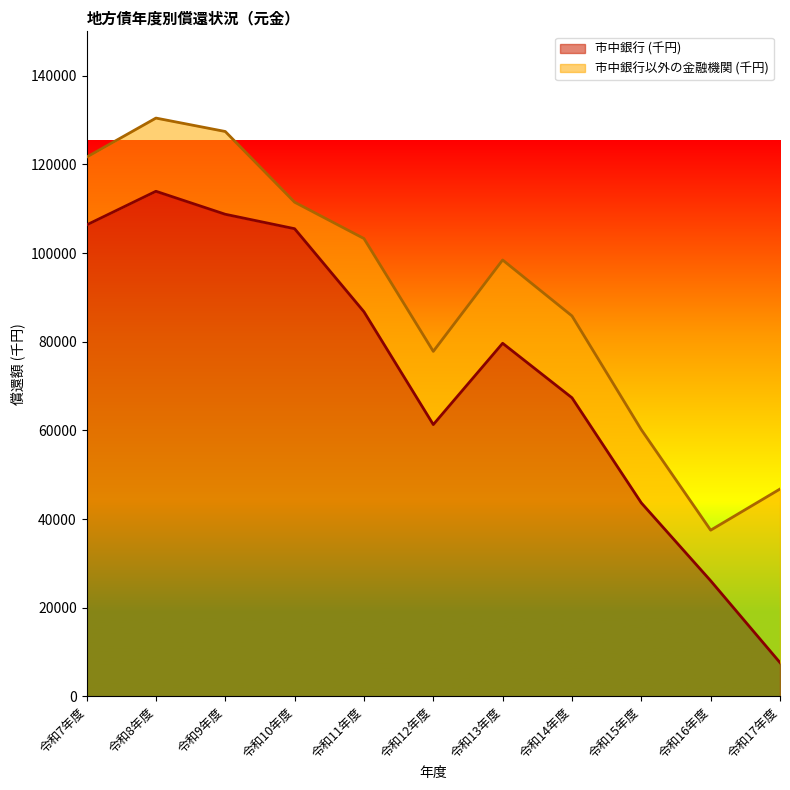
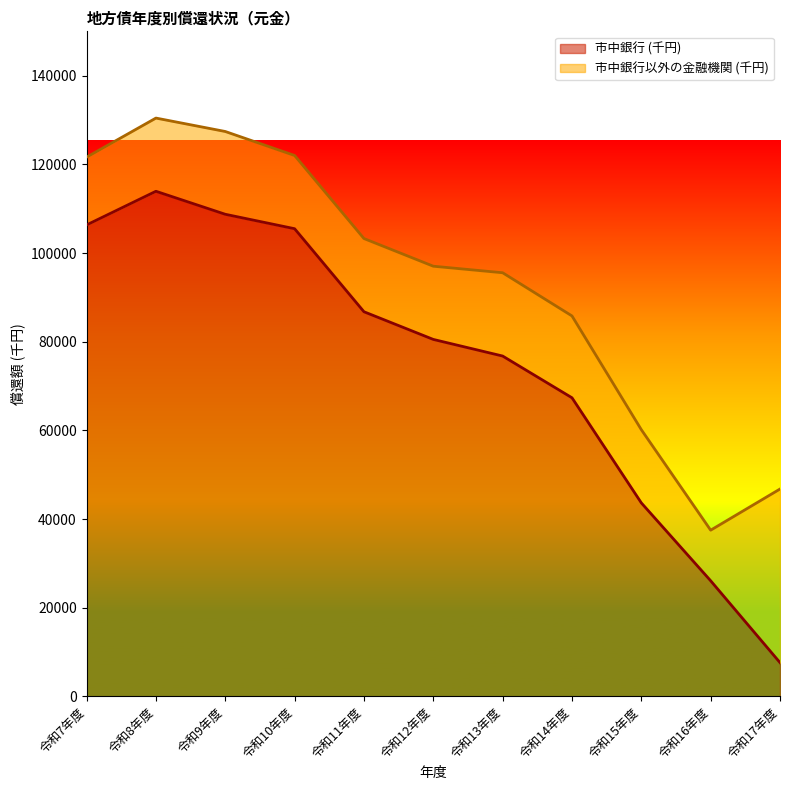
  {
    "市中銀行 (千円)": {
      "令和7年度": 106000,
      "令和8年度": 114000,
      "令和9年度": 109000,
      "令和10年度": 106000,
      "令和11年度": 87000,
-     "令和12年度": 61000,
-     "令和13年度": 80000,
+     "令和12年度": 81000,
+     "令和13年度": 77000,
      "令和14年度": 67000,
      "令和15年度": 44000,
      "令和16年度": 26000,
      "令和17年度": 8000
    },
    "市中銀行以外の金融機関 (千円)": {
      "令和7年度": 15000,
      "令和8年度": 17000,
      "令和9年度": 19000,
-     "令和10年度": 6000,
+     "令和10年度": 17000,
      "令和11年度": 17000,
      "令和12年度": 17000,
      "令和13年度": 19000,
      "令和14年度": 18000,
      "令和15年度": 17000,
      "令和16年度": 11000,
      "令和17年度": 39000
    }
  }
